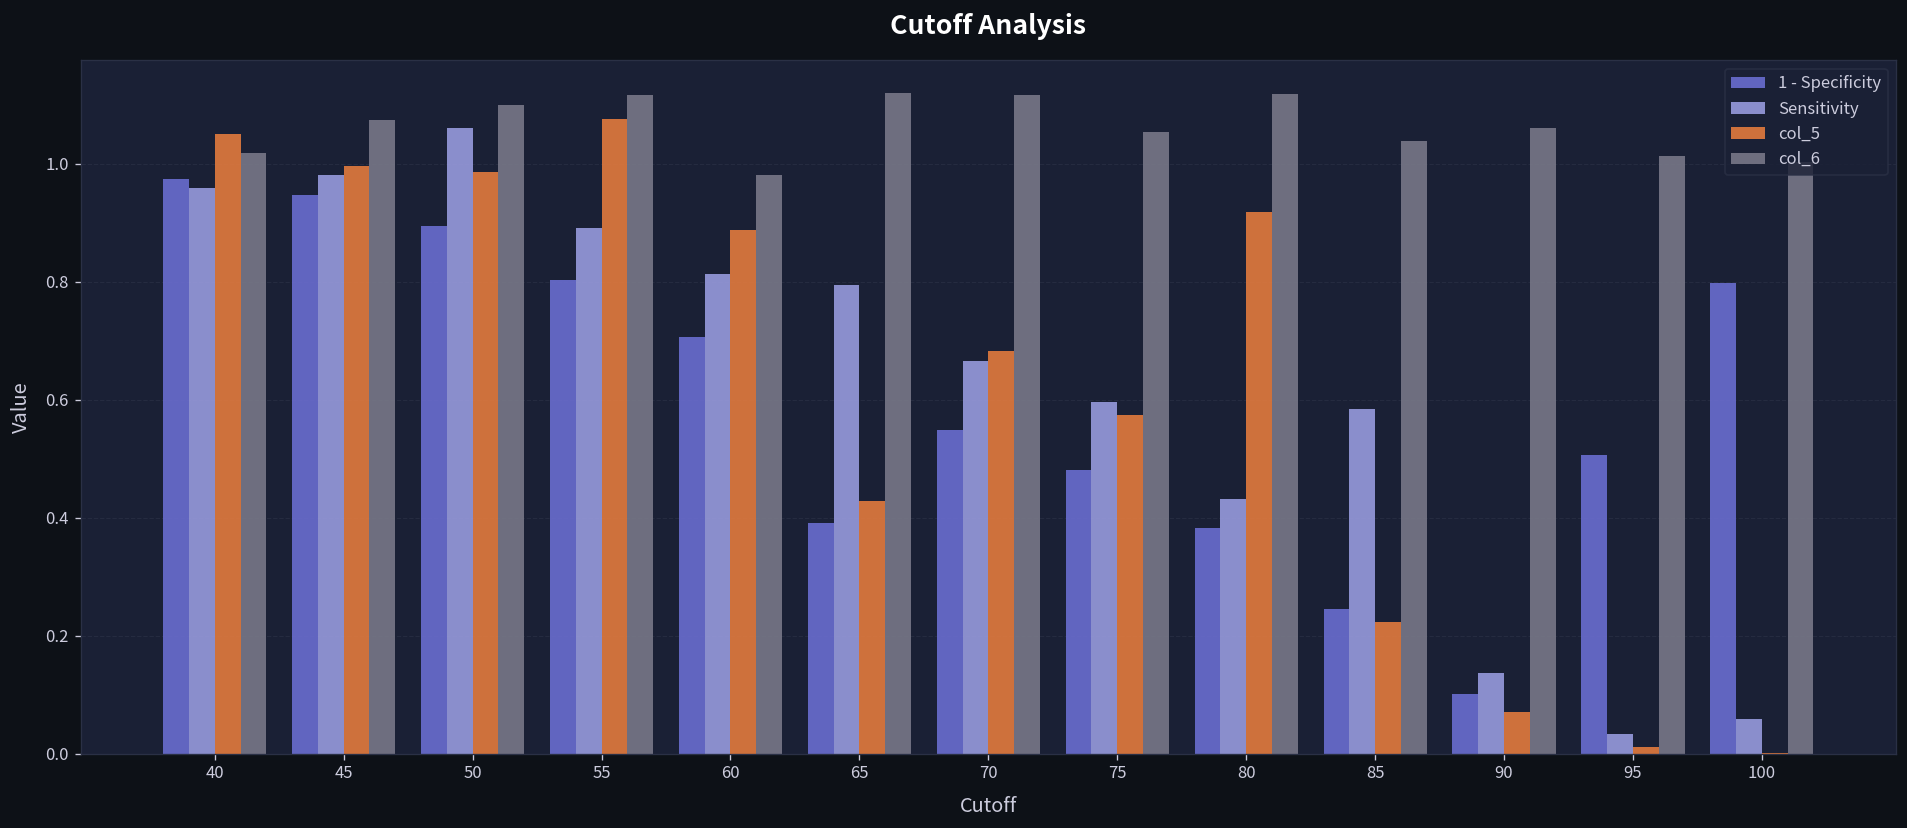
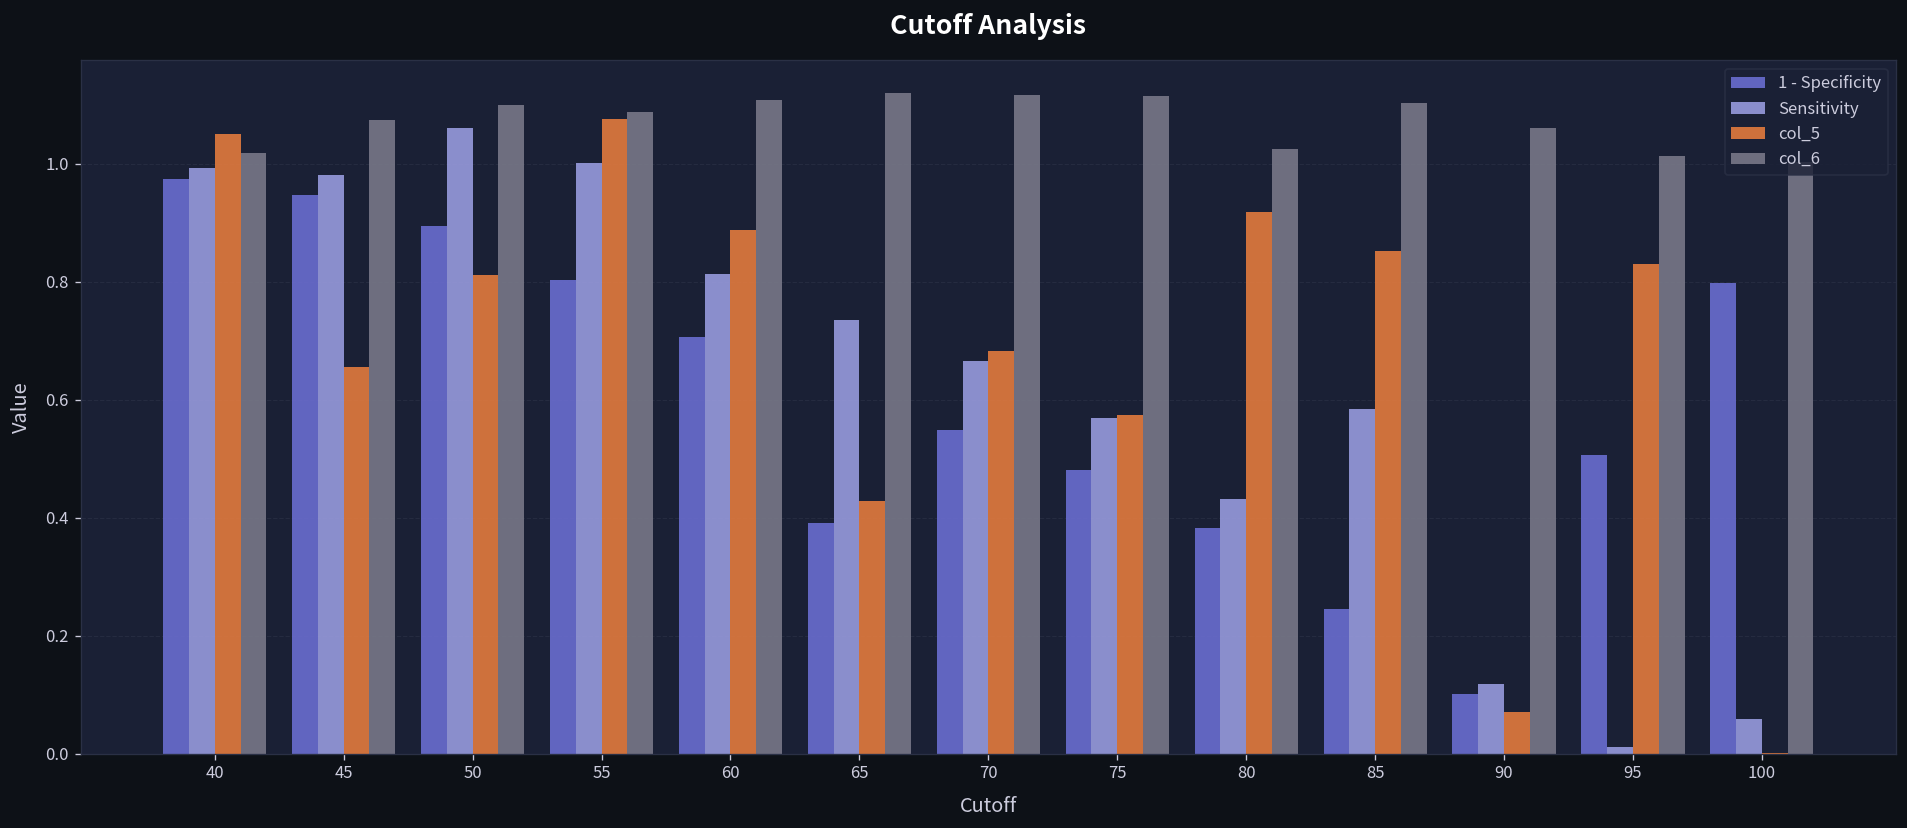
  {
    "1 - Specificity": {
      "40": 0.97,
      "45": 0.95,
      "50": 0.89,
      "55": 0.80,
      "60": 0.71,
      "65": 0.39,
      "70": 0.55,
      "75": 0.48,
      "80": 0.38,
      "85": 0.25,
      "90": 0.10,
      "95": 0.51,
      "100": 0.80
    },
    "Sensitivity": {
-     "40": 0.96,
+     "40": 0.99,
      "45": 0.98,
      "50": 1.06,
-     "55": 0.89,
+     "55": 1.00,
      "60": 0.81,
-     "65": 0.79,
+     "65": 0.74,
      "70": 0.67,
-     "75": 0.60,
+     "75": 0.57,
      "80": 0.43,
      "85": 0.59,
-     "90": 0.14,
-     "95": 0.03,
+     "90": 0.12,
+     "95": 0.01,
      "100": 0.06
    },
    "col_5": {
      "40": 1.05,
-     "45": 1.00,
-     "50": 0.99,
+     "45": 0.65,
+     "50": 0.81,
      "55": 1.08,
      "60": 0.89,
      "65": 0.43,
      "70": 0.68,
      "75": 0.57,
      "80": 0.92,
-     "85": 0.22,
+     "85": 0.85,
      "90": 0.07,
-     "95": 0.01
+     "95": 0.83
    },
    "col_6": {
      "40": 1.02,
      "45": 1.07,
      "50": 1.10,
-     "55": 1.12,
-     "60": 0.98,
+     "55": 1.09,
+     "60": 1.11,
      "65": 1.12,
      "70": 1.12,
-     "75": 1.05,
-     "80": 1.12,
-     "85": 1.04,
+     "75": 1.11,
+     "80": 1.02,
+     "85": 1.10,
      "90": 1.06,
      "95": 1.01
    }
  }
